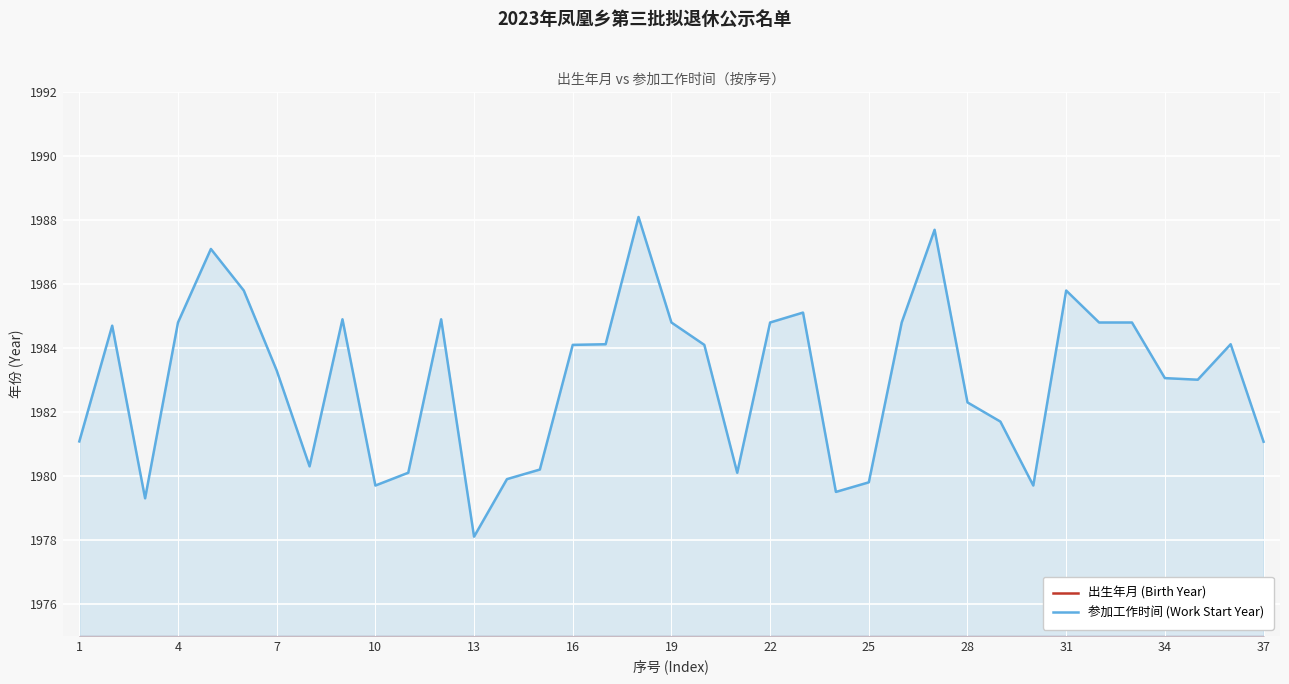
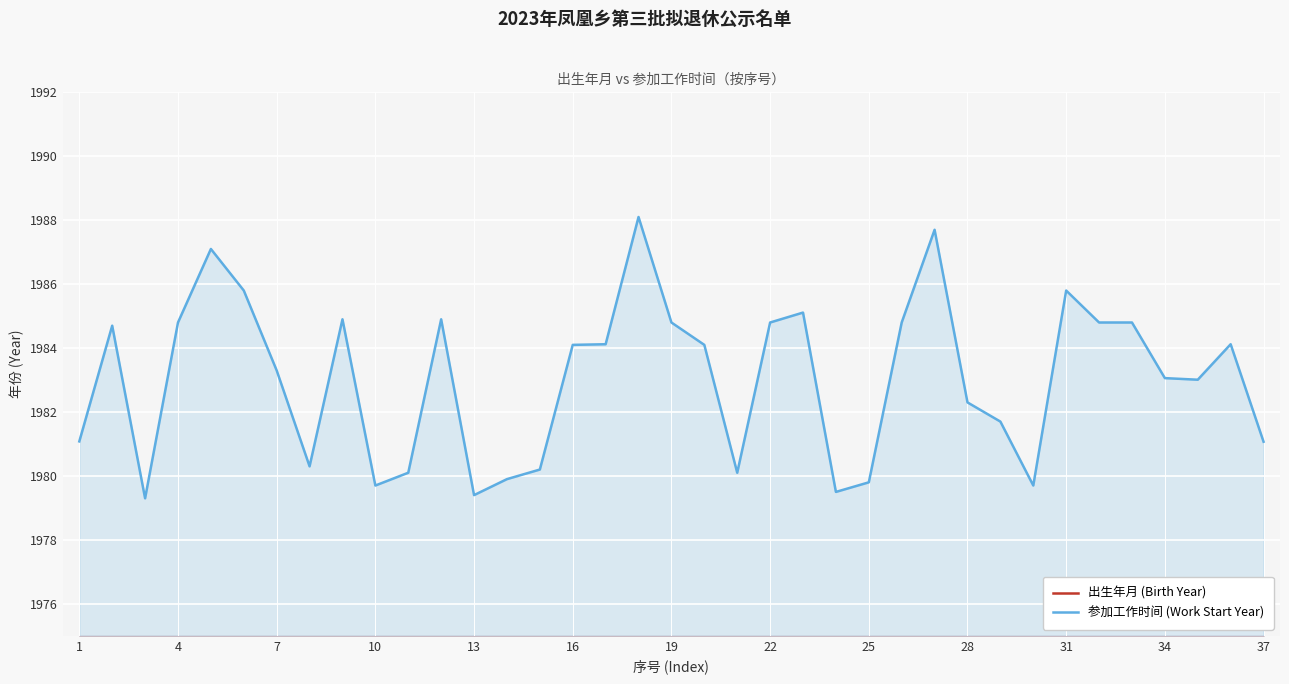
  {
    "参加工作时间 (Work Start Year)": {
      "1": 1981.1,
      "4": 1984.8,
      "7": 1983.3,
      "10": 1979.7,
-     "13": 1978.1,
+     "13": 1979.4,
      "16": 1984.1,
      "19": 1984.8,
      "22": 1984.8,
      "25": 1979.8,
      "28": 1982.3,
      "31": 1985.8,
      "34": 1983.1,
      "37": 1981.1
    }
  }
